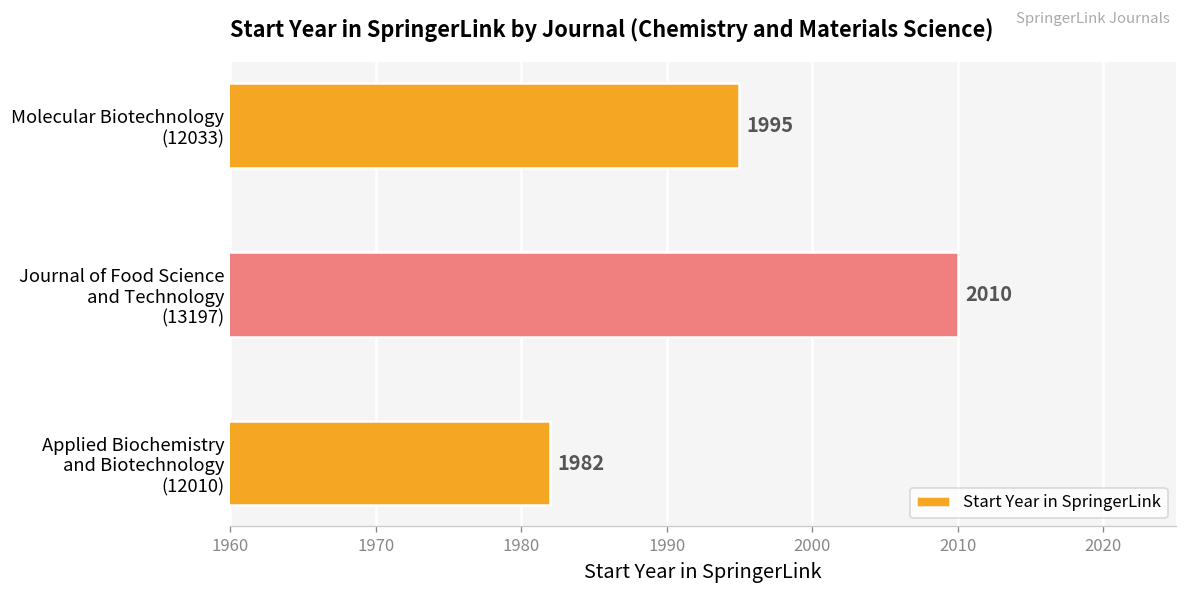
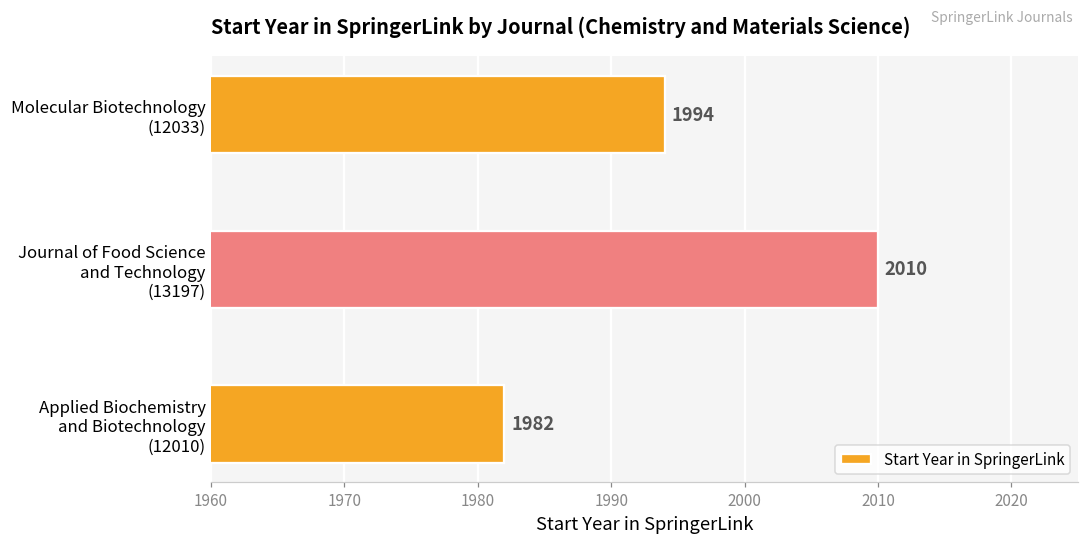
  {
-   "Molecular Biotechnology (12033)": 1995,
+   "Molecular Biotechnology (12033)": 1994,
    "Journal of Food Science and Technology (13197)": 2010,
    "Applied Biochemistry and Biotechnology (12010)": 1982
  }
